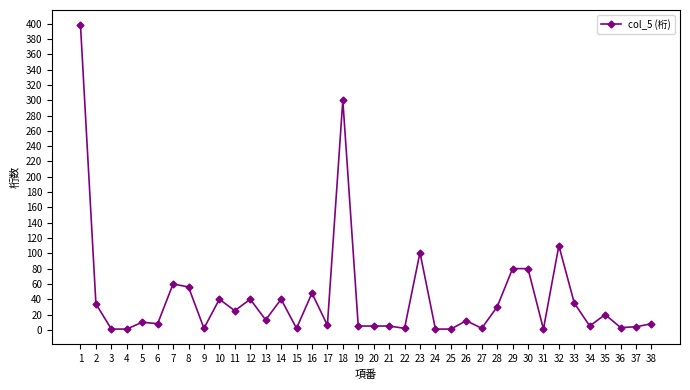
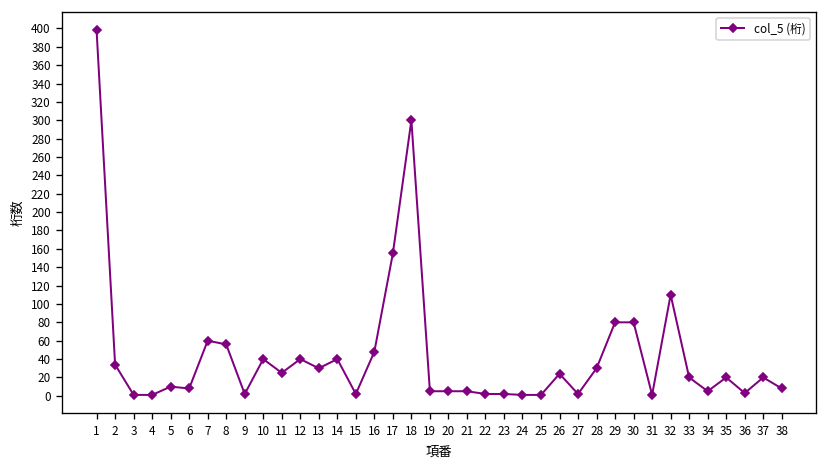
  {
    "1": 400,
    "2": 30,
    "3": 0,
    "4": 0,
    "5": 10,
    "6": 10,
    "7": 60,
    "8": 60,
    "9": 0,
    "10": 40,
    "11": 30,
    "12": 40,
-   "13": 10,
+   "13": 30,
    "14": 40,
    "15": 0,
    "16": 50,
-   "17": 10,
+   "17": 160,
    "18": 300,
    "19": 10,
    "20": 10,
    "21": 10,
    "22": 0,
-   "23": 100,
+   "23": 0,
    "24": 0,
    "25": 0,
-   "26": 10,
+   "26": 20,
    "27": 0,
    "28": 30,
    "29": 80,
    "30": 80,
    "31": 0,
    "32": 110,
-   "33": 40,
+   "33": 20,
    "34": 10,
    "35": 20,
    "36": 0,
-   "37": 0,
+   "37": 20,
    "38": 10
  }
